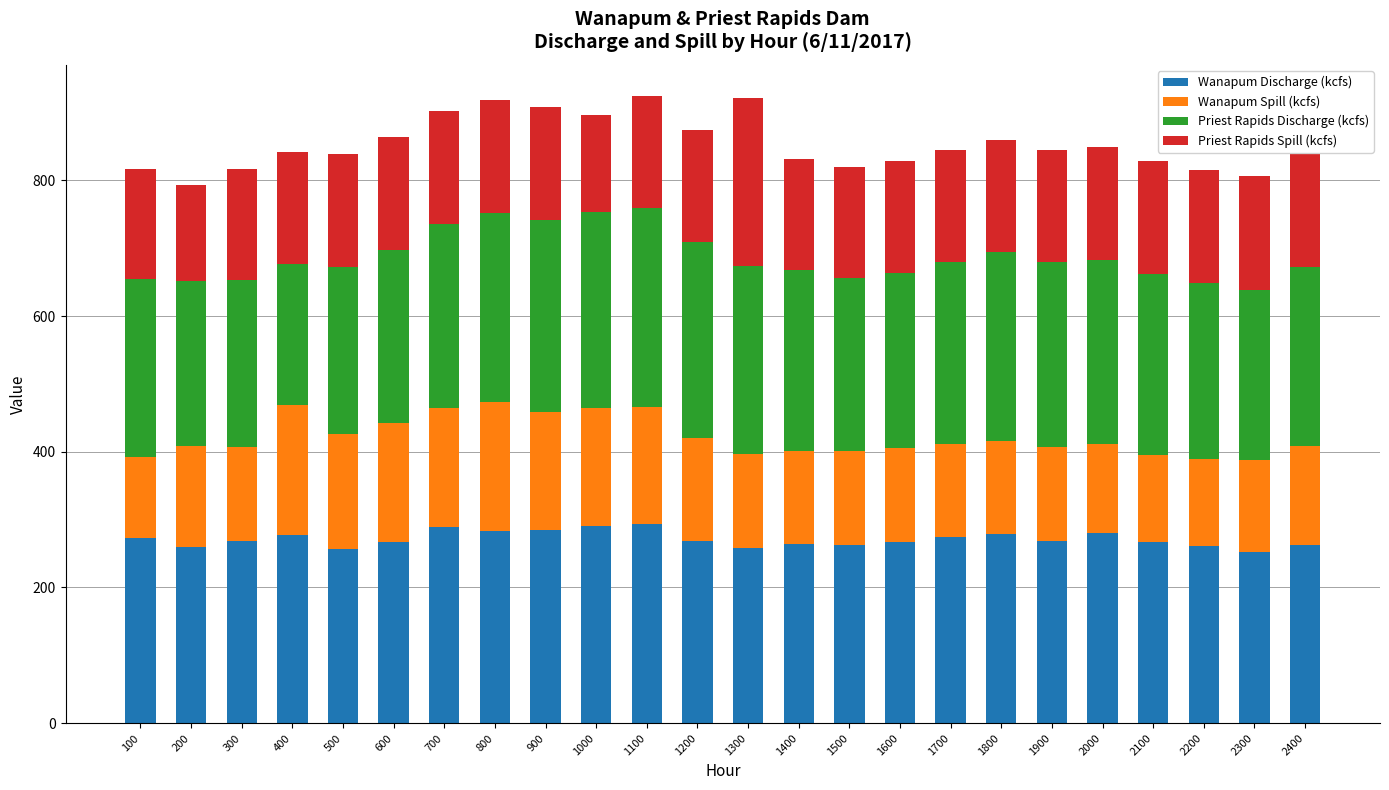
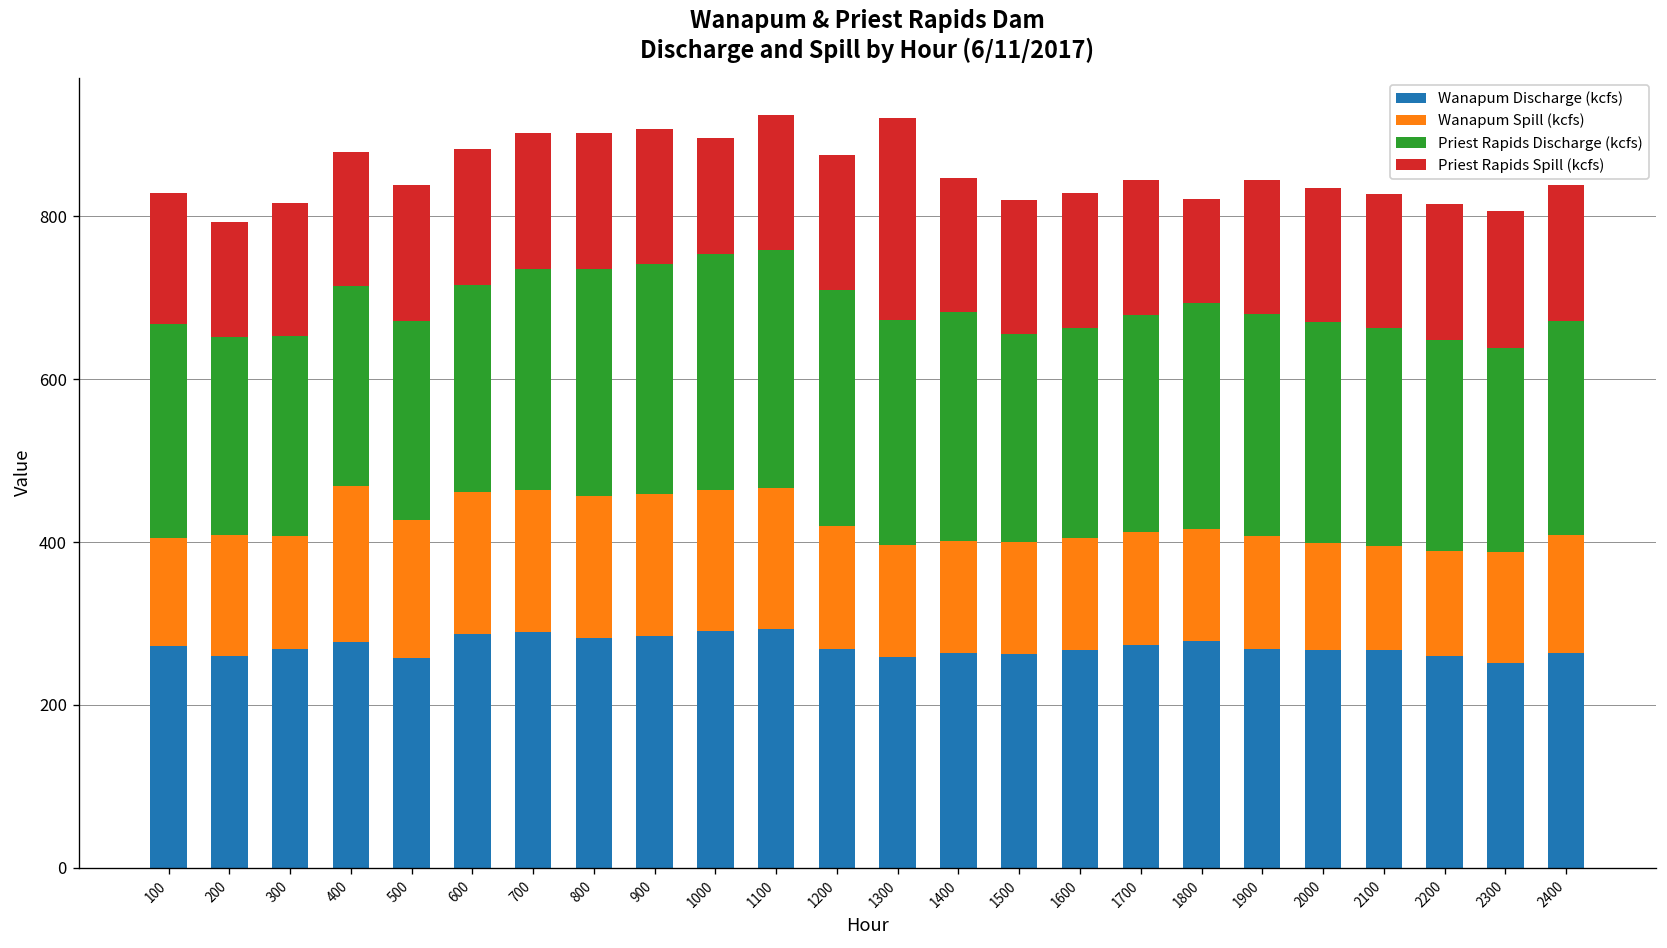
  {
    "Wanapum Discharge (kcfs)": {
      "100": 270,
      "200": 260,
      "300": 270,
      "400": 280,
      "500": 260,
-     "600": 270,
+     "600": 290,
      "700": 290,
      "800": 280,
      "900": 280,
      "1000": 290,
      "1100": 290,
      "1200": 270,
      "1300": 260,
      "1400": 260,
      "1500": 260,
      "1600": 270,
      "1700": 270,
      "1800": 280,
      "1900": 270,
-     "2000": 280,
+     "2000": 270,
      "2100": 270,
      "2200": 260,
      "2300": 250,
      "2400": 260
    },
    "Wanapum Spill (kcfs)": {
-     "100": 120,
+     "100": 130,
      "200": 150,
      "300": 140,
      "400": 190,
      "500": 170,
      "600": 170,
      "700": 170,
-     "800": 190,
+     "800": 170,
      "900": 170,
      "1000": 170,
      "1100": 170,
      "1200": 150,
      "1300": 140,
      "1400": 140,
      "1500": 140,
      "1600": 140,
      "1700": 140,
      "1800": 140,
      "1900": 140,
      "2000": 130,
      "2100": 130,
      "2200": 130,
      "2300": 140,
      "2400": 150
    },
    "Priest Rapids Discharge (kcfs)": {
      "100": 260,
      "200": 240,
      "300": 250,
-     "400": 210,
+     "400": 250,
      "500": 250,
      "600": 250,
      "700": 270,
      "800": 280,
      "900": 280,
      "1000": 290,
      "1100": 290,
      "1200": 290,
      "1300": 280,
-     "1400": 270,
+     "1400": 280,
      "1500": 250,
      "1600": 260,
      "1700": 270,
      "1800": 280,
      "1900": 270,
      "2000": 270,
      "2100": 270,
      "2200": 260,
      "2300": 250,
      "2400": 260
    },
    "Priest Rapids Spill (kcfs)": {
      "100": 160,
      "200": 140,
      "300": 160,
      "400": 160,
      "500": 170,
      "600": 170,
      "700": 170,
      "800": 170,
      "900": 170,
      "1000": 140,
      "1100": 170,
      "1200": 170,
      "1300": 250,
      "1400": 160,
      "1500": 160,
      "1600": 170,
      "1700": 170,
-     "1800": 170,
+     "1800": 130,
      "1900": 170,
      "2000": 170,
      "2100": 170,
      "2200": 170,
      "2300": 170,
      "2400": 170
    }
  }
